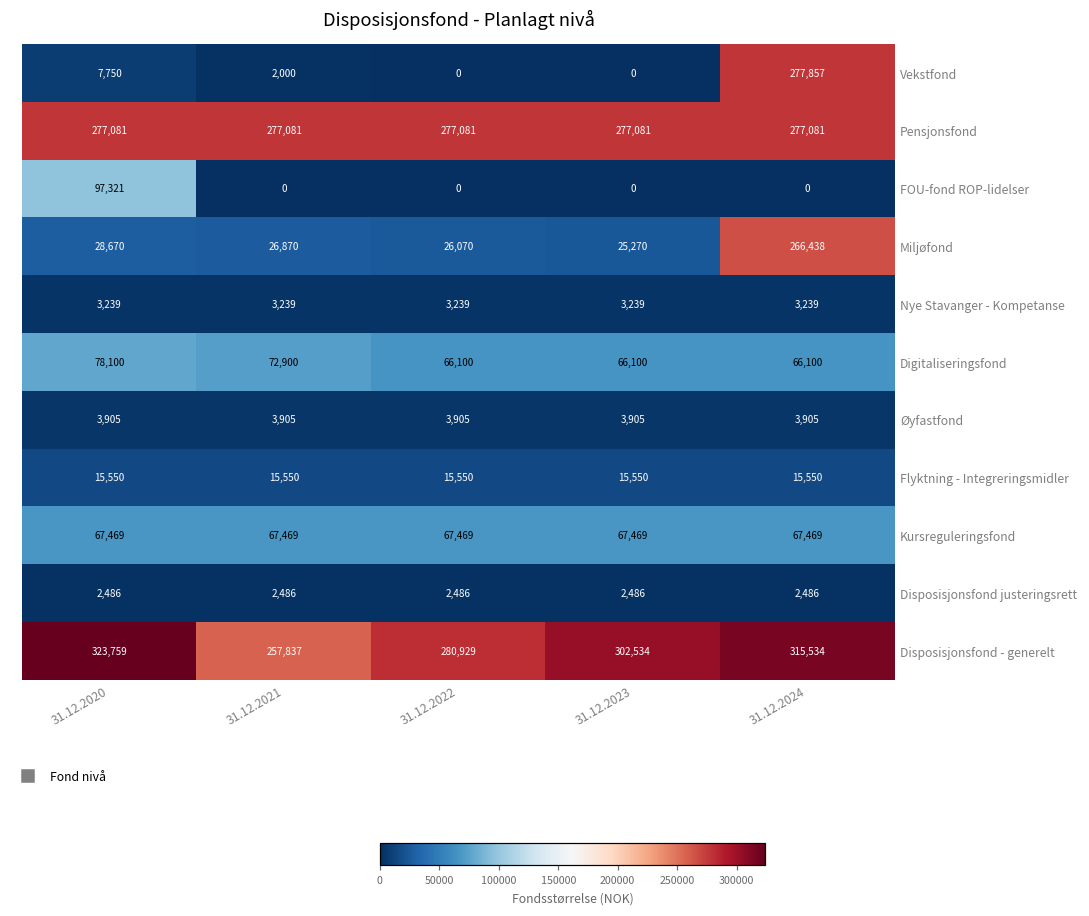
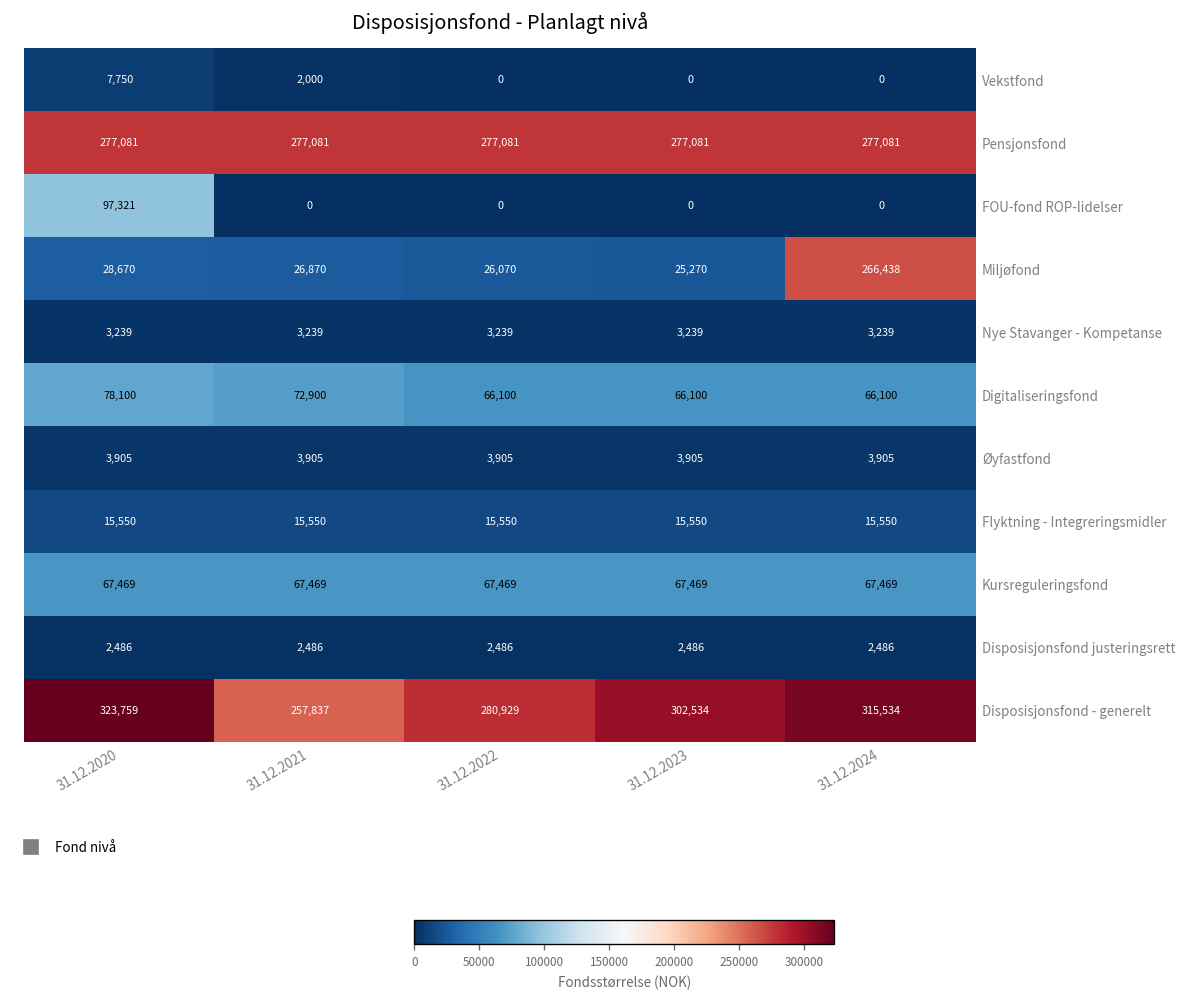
  {
    "Vekstfond": {
      "31.12.2020": "7,750",
      "31.12.2021": "2,000",
      "31.12.2022": "0",
      "31.12.2023": "0",
-     "31.12.2024": "277,857"
+     "31.12.2024": "0"
    },
    "Pensjonsfond": {
      "31.12.2020": "277,081",
      "31.12.2021": "277,081",
      "31.12.2022": "277,081",
      "31.12.2023": "277,081",
      "31.12.2024": "277,081"
    },
    "FOU-fond ROP-lidelser": {
      "31.12.2020": "97,321",
      "31.12.2021": "0",
      "31.12.2022": "0",
      "31.12.2023": "0",
      "31.12.2024": "0"
    },
    "Miljøfond": {
      "31.12.2020": "28,670",
      "31.12.2021": "26,870",
      "31.12.2022": "26,070",
      "31.12.2023": "25,270",
      "31.12.2024": "266,438"
    },
    "Nye Stavanger - Kompetanse": {
      "31.12.2020": "3,239",
      "31.12.2021": "3,239",
      "31.12.2022": "3,239",
      "31.12.2023": "3,239",
      "31.12.2024": "3,239"
    },
    "Digitaliseringsfond": {
      "31.12.2020": "78,100",
      "31.12.2021": "72,900",
      "31.12.2022": "66,100",
      "31.12.2023": "66,100",
      "31.12.2024": "66,100"
    },
    "Øyfastfond": {
      "31.12.2020": "3,905",
      "31.12.2021": "3,905",
      "31.12.2022": "3,905",
      "31.12.2023": "3,905",
      "31.12.2024": "3,905"
    },
    "Flyktning - Integreringsmidler": {
      "31.12.2020": "15,550",
      "31.12.2021": "15,550",
      "31.12.2022": "15,550",
      "31.12.2023": "15,550",
      "31.12.2024": "15,550"
    },
    "Kursreguleringsfond": {
      "31.12.2020": "67,469",
      "31.12.2021": "67,469",
      "31.12.2022": "67,469",
      "31.12.2023": "67,469",
      "31.12.2024": "67,469"
    },
    "Disposisjonsfond justeringsrett": {
      "31.12.2020": "2,486",
      "31.12.2021": "2,486",
      "31.12.2022": "2,486",
      "31.12.2023": "2,486",
      "31.12.2024": "2,486"
    },
    "Disposisjonsfond - generelt": {
      "31.12.2020": "323,759",
      "31.12.2021": "257,837",
      "31.12.2022": "280,929",
      "31.12.2023": "302,534",
      "31.12.2024": "315,534"
    }
  }
